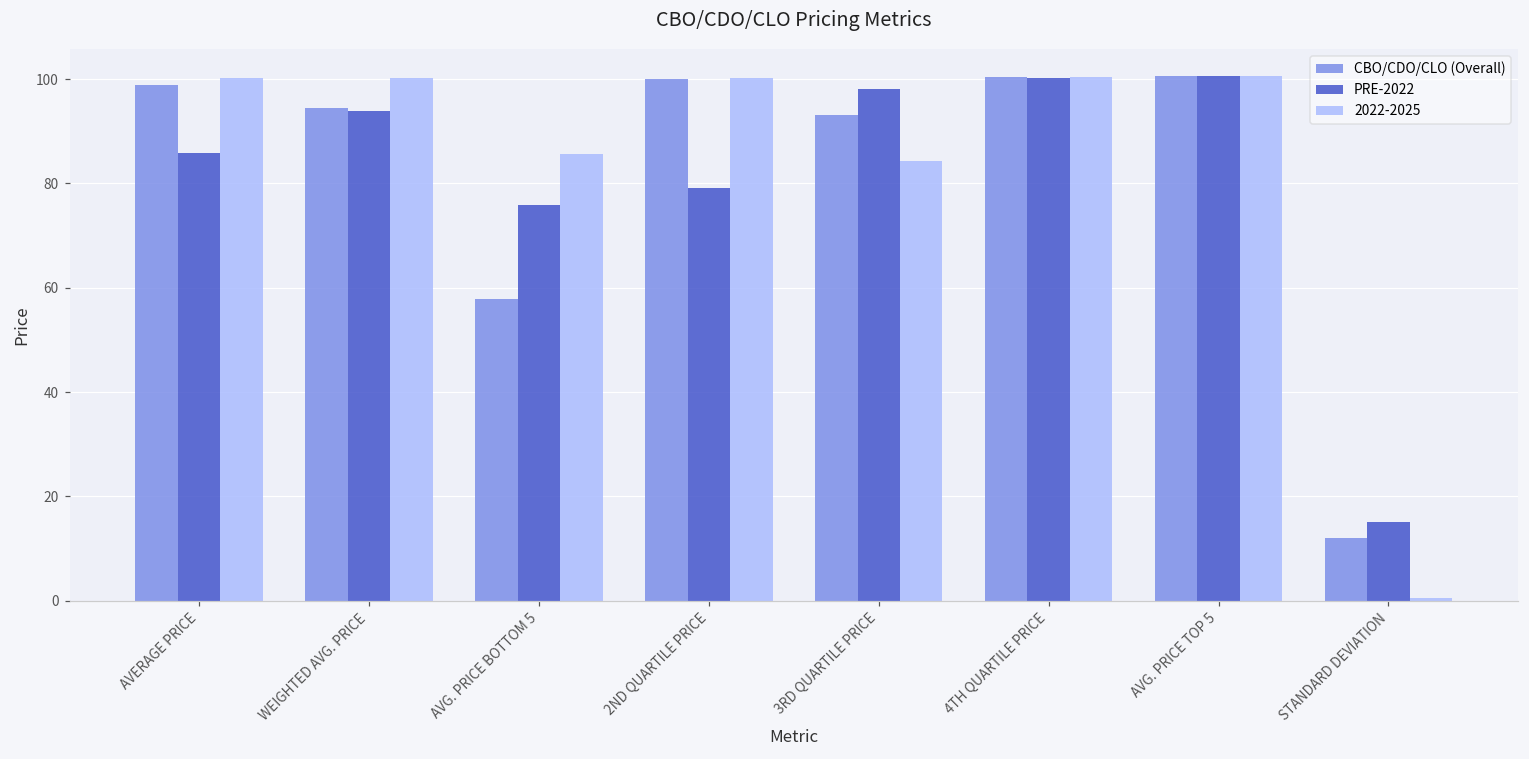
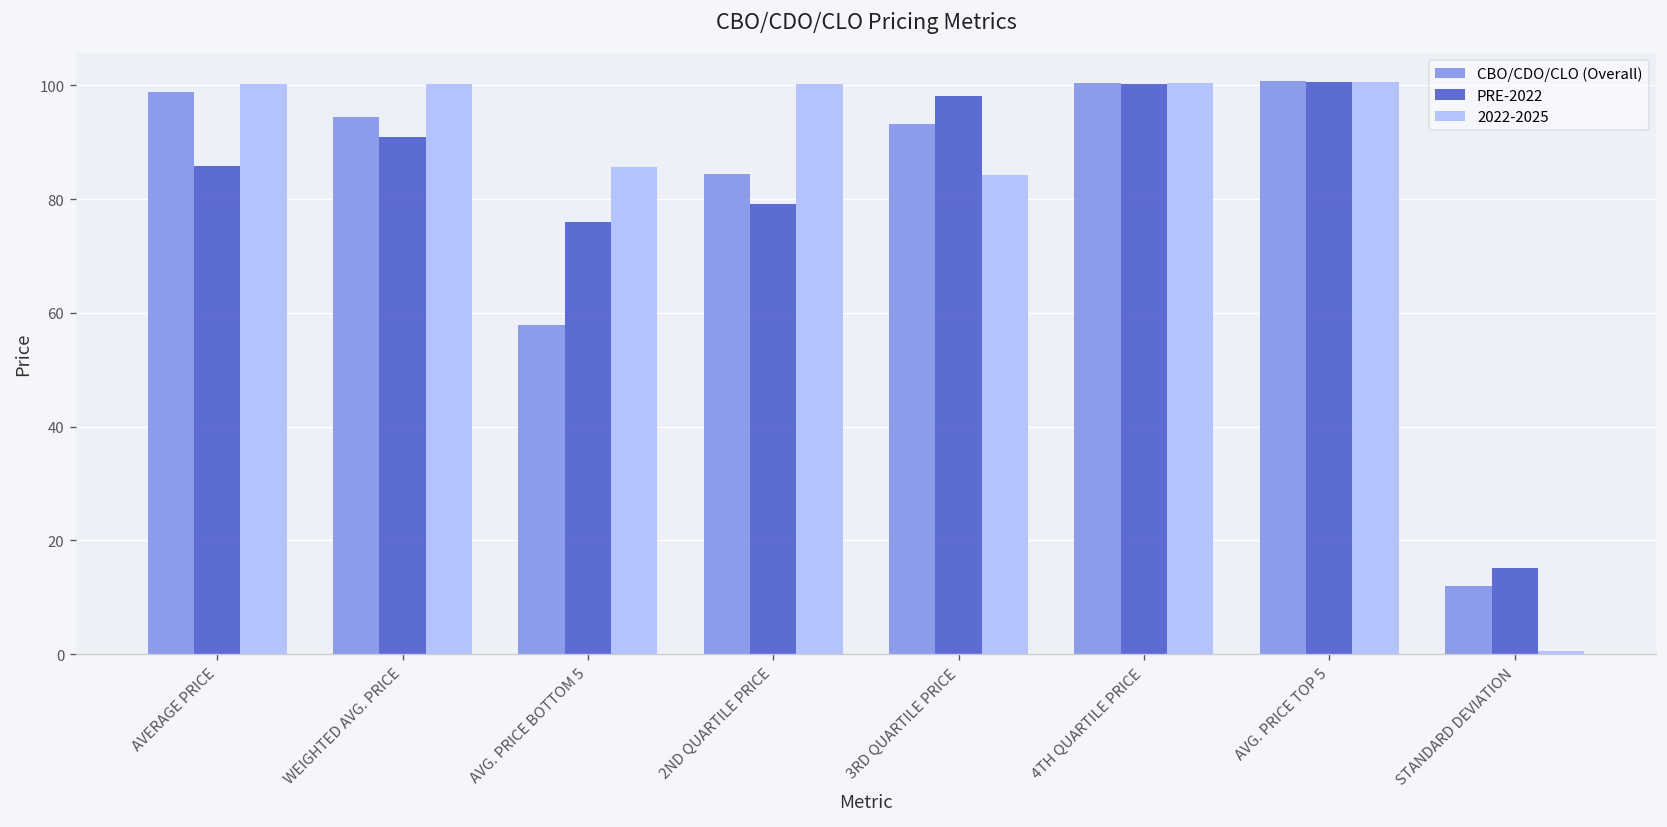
  {
    "CBO/CDO/CLO (Overall)": {
      "AVERAGE PRICE": 99,
      "WEIGHTED AVG. PRICE": 95,
      "AVG. PRICE BOTTOM 5": 58,
-     "2ND QUARTILE PRICE": 100,
+     "2ND QUARTILE PRICE": 85,
      "3RD QUARTILE PRICE": 93,
      "4TH QUARTILE PRICE": 100,
      "AVG. PRICE TOP 5": 101,
      "STANDARD DEVIATION": 12
    },
    "PRE-2022": {
      "AVERAGE PRICE": 86,
-     "WEIGHTED AVG. PRICE": 94,
+     "WEIGHTED AVG. PRICE": 91,
      "AVG. PRICE BOTTOM 5": 76,
      "2ND QUARTILE PRICE": 79,
      "3RD QUARTILE PRICE": 98,
      "4TH QUARTILE PRICE": 100,
      "AVG. PRICE TOP 5": 101,
      "STANDARD DEVIATION": 15
    },
    "2022-2025": {
      "AVERAGE PRICE": 100,
      "WEIGHTED AVG. PRICE": 100,
      "AVG. PRICE BOTTOM 5": 86,
      "2ND QUARTILE PRICE": 100,
      "3RD QUARTILE PRICE": 84,
      "4TH QUARTILE PRICE": 100,
      "AVG. PRICE TOP 5": 101
    }
  }
